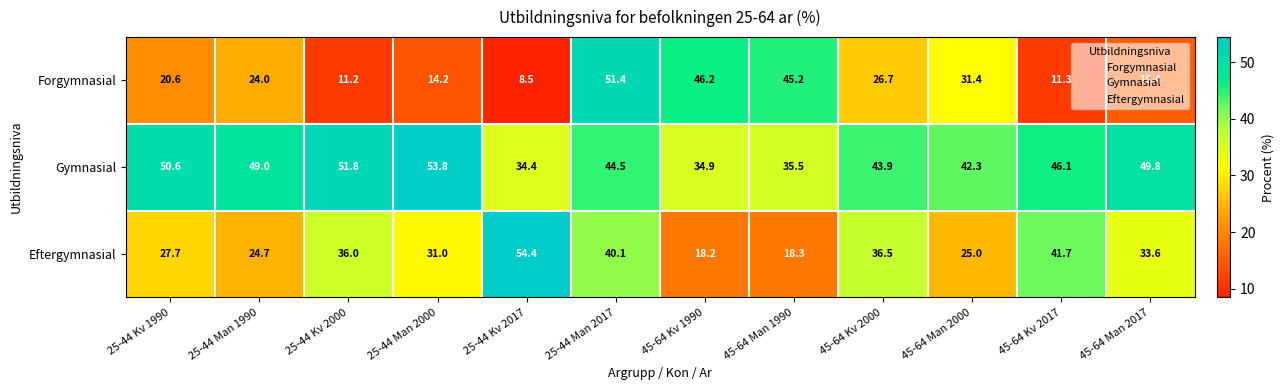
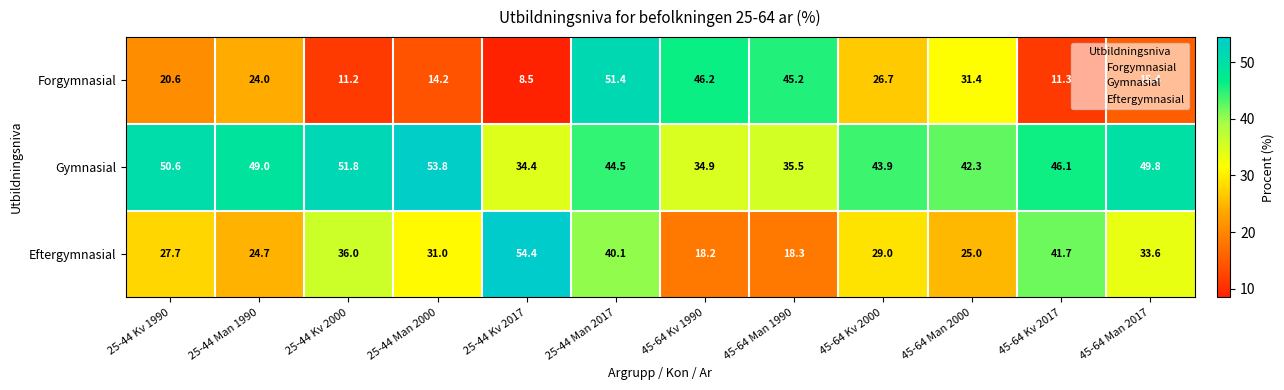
  {
    "Forgymnasial": {
      "25-44 Kv 1990": 20.6,
      "25-44 Man 1990": 24.0,
      "25-44 Kv 2000": 11.2,
      "25-44 Man 2000": 14.2,
      "25-44 Kv 2017": 8.5,
      "25-44 Man 2017": 51.4,
      "45-64 Kv 1990": 46.2,
      "45-64 Man 1990": 45.2,
      "45-64 Kv 2000": 26.7,
      "45-64 Man 2000": 31.4
    },
    "Gymnasial": {
      "25-44 Kv 1990": 50.6,
      "25-44 Man 1990": 49.0,
      "25-44 Kv 2000": 51.8,
      "25-44 Man 2000": 53.8,
      "25-44 Kv 2017": 34.4,
      "25-44 Man 2017": 44.5,
      "45-64 Kv 1990": 34.9,
      "45-64 Man 1990": 35.5,
      "45-64 Kv 2000": 43.9,
      "45-64 Man 2000": 42.3,
      "45-64 Kv 2017": 46.1,
      "45-64 Man 2017": 49.8
    },
    "Eftergymnasial": {
      "25-44 Kv 1990": 27.7,
      "25-44 Man 1990": 24.7,
      "25-44 Kv 2000": 36.0,
      "25-44 Man 2000": 31.0,
      "25-44 Kv 2017": 54.4,
      "25-44 Man 2017": 40.1,
      "45-64 Kv 1990": 18.2,
      "45-64 Man 1990": 18.3,
-     "45-64 Kv 2000": 36.5,
+     "45-64 Kv 2000": 29.0,
      "45-64 Man 2000": 25.0,
      "45-64 Kv 2017": 41.7,
      "45-64 Man 2017": 33.6
    }
  }
